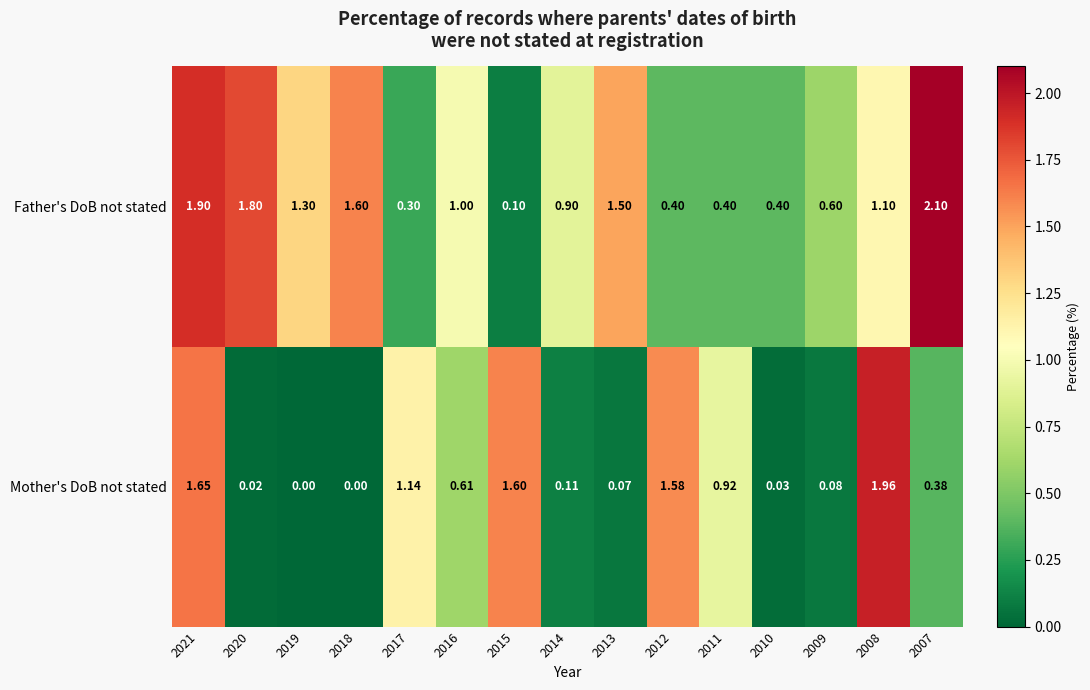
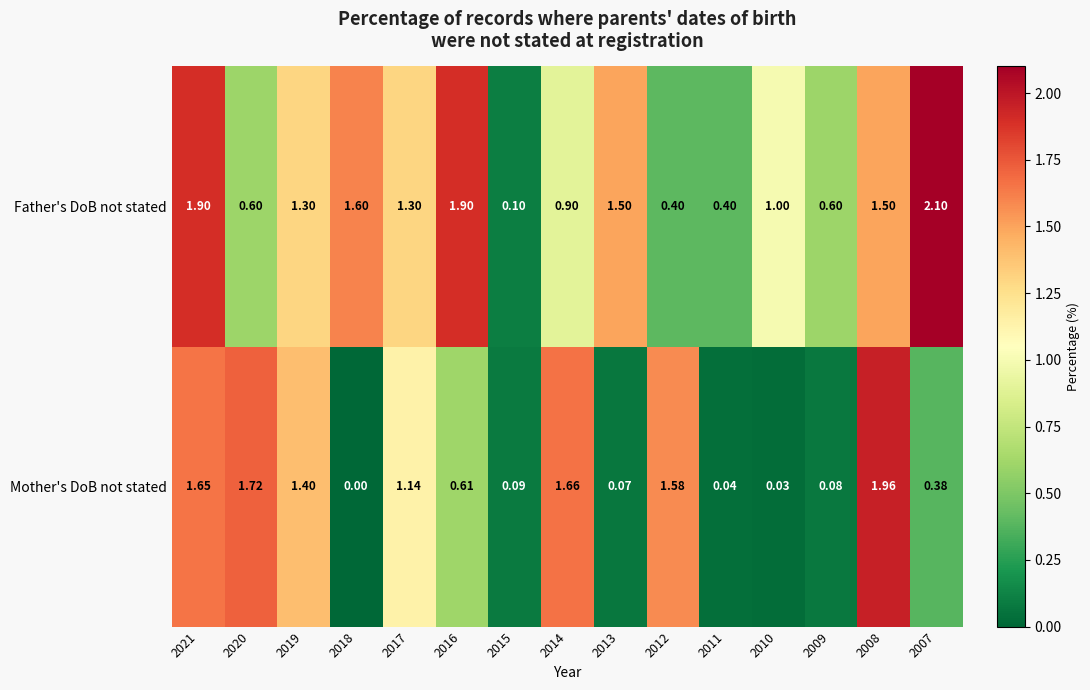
  {
    "Father's DoB not stated": {
      "2021": 1.90,
-     "2020": 1.80,
+     "2020": 0.60,
      "2019": 1.30,
      "2018": 1.60,
-     "2017": 0.30,
-     "2016": 1.00,
+     "2017": 1.30,
+     "2016": 1.90,
      "2015": 0.10,
      "2014": 0.90,
      "2013": 1.50,
      "2012": 0.40,
      "2011": 0.40,
-     "2010": 0.40,
+     "2010": 1.00,
      "2009": 0.60,
-     "2008": 1.10,
+     "2008": 1.50,
      "2007": 2.10
    },
    "Mother's DoB not stated": {
      "2021": 1.65,
-     "2020": 0.02,
-     "2019": 0.00,
+     "2020": 1.72,
+     "2019": 1.40,
      "2018": 0.00,
      "2017": 1.14,
      "2016": 0.61,
-     "2015": 1.60,
-     "2014": 0.11,
+     "2015": 0.09,
+     "2014": 1.66,
      "2013": 0.07,
      "2012": 1.58,
-     "2011": 0.92,
+     "2011": 0.04,
      "2010": 0.03,
      "2009": 0.08,
      "2008": 1.96,
      "2007": 0.38
    }
  }
